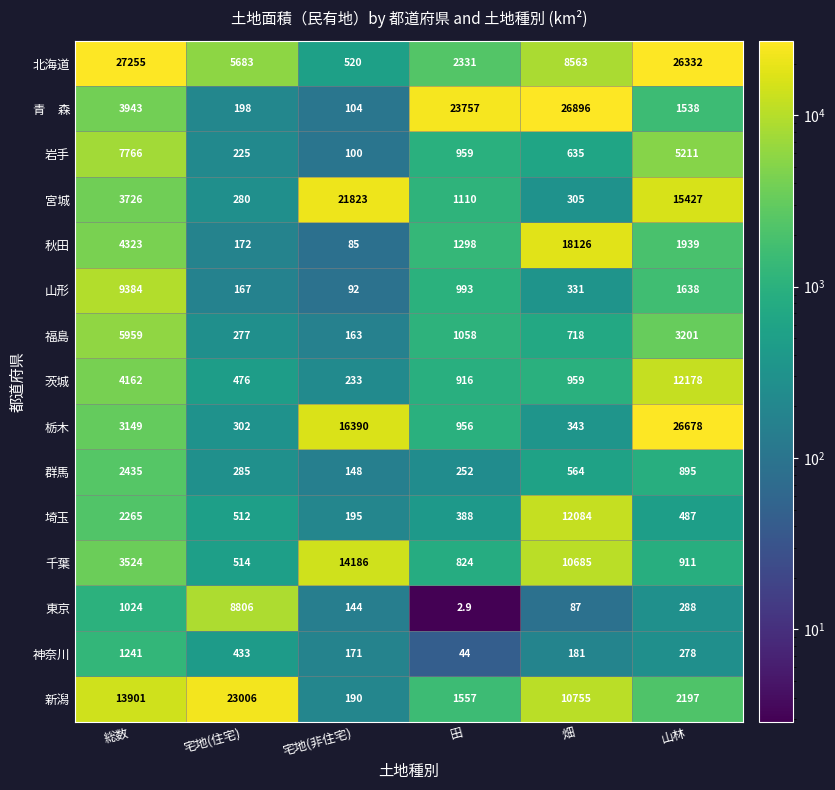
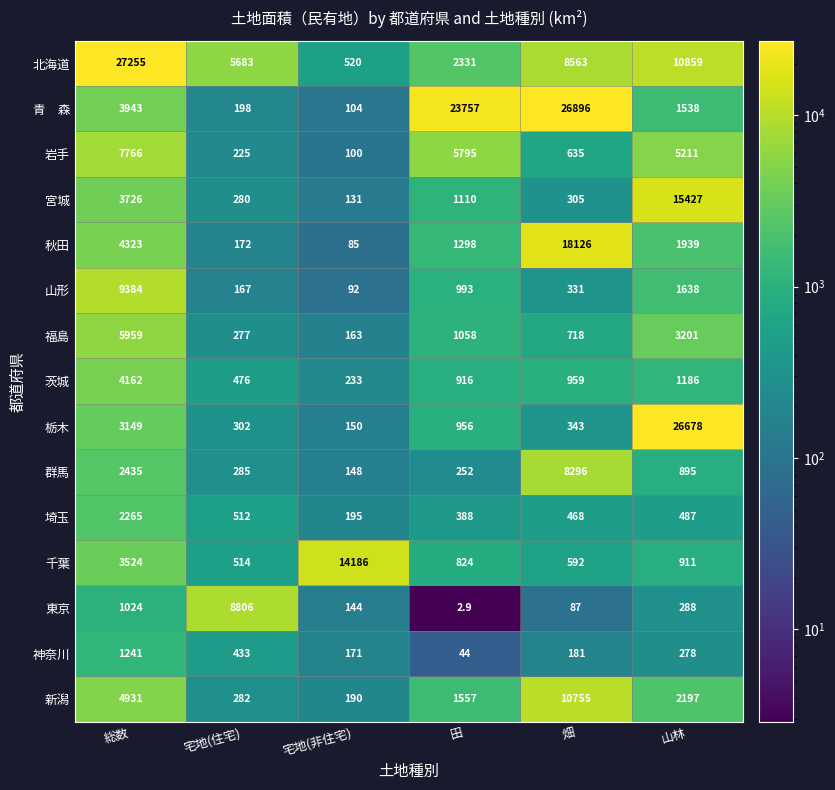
  {
    "北海道": {
      "総数": 27255,
      "宅地(住宅)": 5683,
      "宅地(非住宅)": 520,
      "田": 2331,
      "畑": 8563,
-     "山林": 26332
+     "山林": 10859
    },
    "青 森": {
      "総数": 3943,
      "宅地(住宅)": 198,
      "宅地(非住宅)": 104,
      "田": 23757,
      "畑": 26896,
      "山林": 1538
    },
    "岩手": {
      "総数": 7766,
      "宅地(住宅)": 225,
      "宅地(非住宅)": 100,
-     "田": 959,
+     "田": 5795,
      "畑": 635,
      "山林": 5211
    },
    "宮城": {
      "総数": 3726,
      "宅地(住宅)": 280,
-     "宅地(非住宅)": 21823,
+     "宅地(非住宅)": 131,
      "田": 1110,
      "畑": 305,
      "山林": 15427
    },
    "秋田": {
      "総数": 4323,
      "宅地(住宅)": 172,
      "宅地(非住宅)": 85,
      "田": 1298,
      "畑": 18126,
      "山林": 1939
    },
    "山形": {
      "総数": 9384,
      "宅地(住宅)": 167,
      "宅地(非住宅)": 92,
      "田": 993,
      "畑": 331,
      "山林": 1638
    },
    "福島": {
      "総数": 5959,
      "宅地(住宅)": 277,
      "宅地(非住宅)": 163,
      "田": 1058,
      "畑": 718,
      "山林": 3201
    },
    "茨城": {
      "総数": 4162,
      "宅地(住宅)": 476,
      "宅地(非住宅)": 233,
      "田": 916,
      "畑": 959,
-     "山林": 12178
+     "山林": 1186
    },
    "栃木": {
      "総数": 3149,
      "宅地(住宅)": 302,
-     "宅地(非住宅)": 16390,
+     "宅地(非住宅)": 150,
      "田": 956,
      "畑": 343,
      "山林": 26678
    },
    "群馬": {
      "総数": 2435,
      "宅地(住宅)": 285,
      "宅地(非住宅)": 148,
      "田": 252,
-     "畑": 564,
+     "畑": 8296,
      "山林": 895
    },
    "埼玉": {
      "総数": 2265,
      "宅地(住宅)": 512,
      "宅地(非住宅)": 195,
      "田": 388,
-     "畑": 12084,
+     "畑": 468,
      "山林": 487
    },
    "千葉": {
      "総数": 3524,
      "宅地(住宅)": 514,
      "宅地(非住宅)": 14186,
      "田": 824,
-     "畑": 10685,
+     "畑": 592,
      "山林": 911
    },
    "東京": {
      "総数": 1024,
      "宅地(住宅)": 8806,
      "宅地(非住宅)": 144,
      "田": 2.9,
      "畑": 87,
      "山林": 288
    },
    "神奈川": {
      "総数": 1241,
      "宅地(住宅)": 433,
      "宅地(非住宅)": 171,
      "田": 44,
      "畑": 181,
      "山林": 278
    },
    "新潟": {
-     "総数": 13901,
-     "宅地(住宅)": 23006,
+     "総数": 4931,
+     "宅地(住宅)": 282,
      "宅地(非住宅)": 190,
      "田": 1557,
      "畑": 10755,
      "山林": 2197
    }
  }
